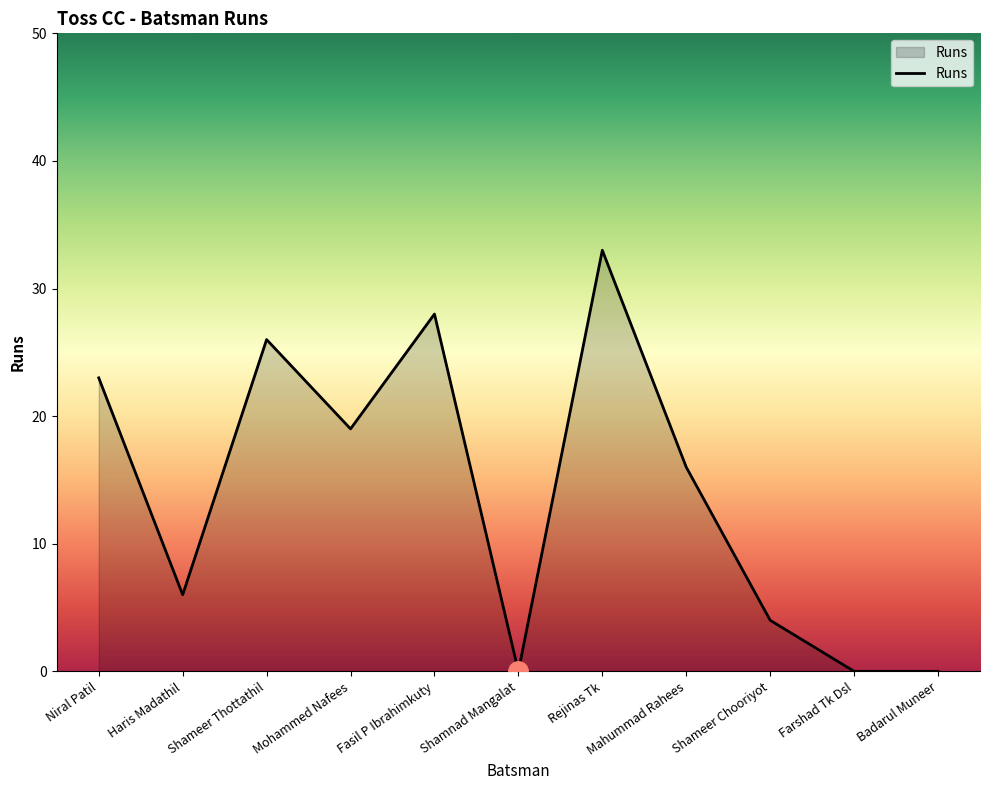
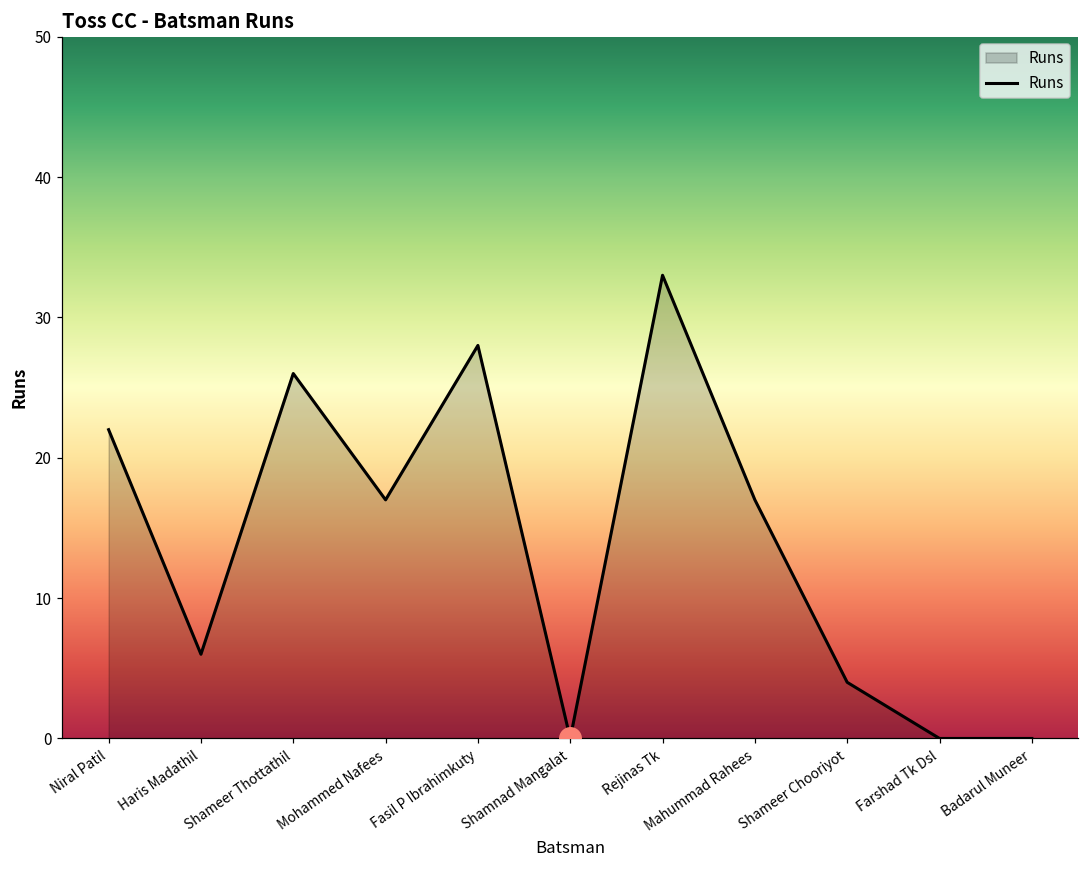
  {
    "Runs": {
-     "Niral Patil": 23,
+     "Niral Patil": 22,
      "Haris Madathil": 6,
      "Shameer Thottathil": 26,
-     "Mohammed Nafees": 19,
+     "Mohammed Nafees": 17,
      "Fasil P Ibrahimkuty": 28,
      "Rejinas Tk": 33,
-     "Mahummad Rahees": 16,
+     "Mahummad Rahees": 17,
      "Shameer Chooriyot": 4,
      "Farshad Tk Dsl": 0,
      "Badarul Muneer": 0
    }
  }
